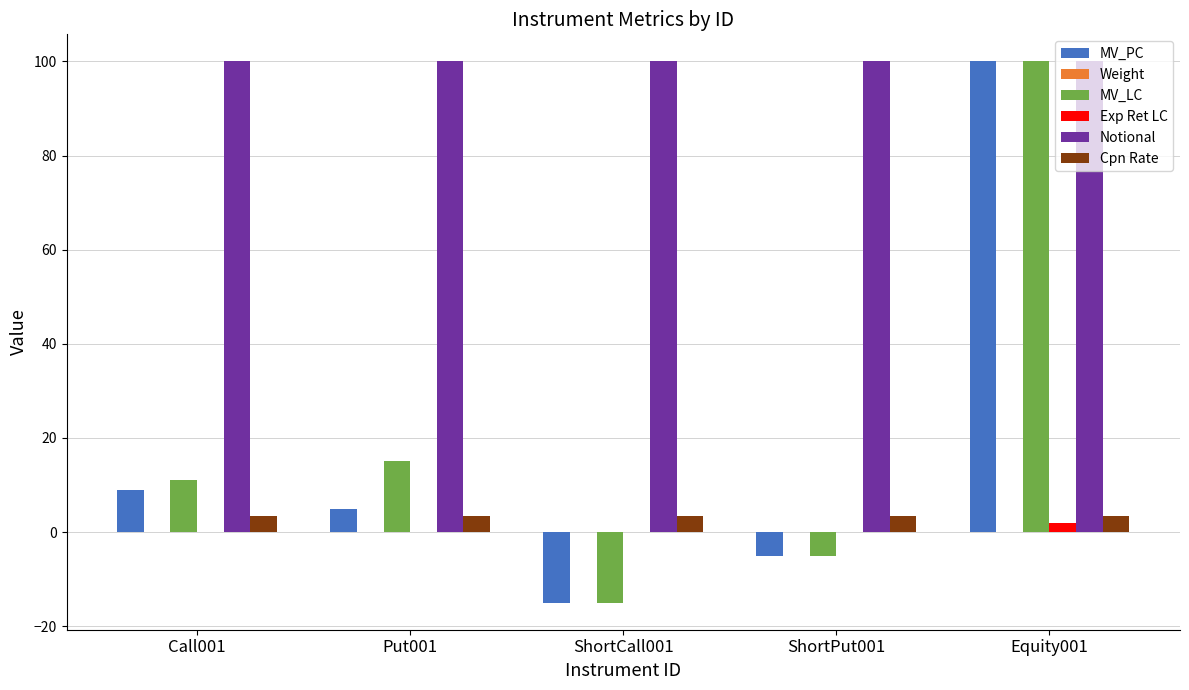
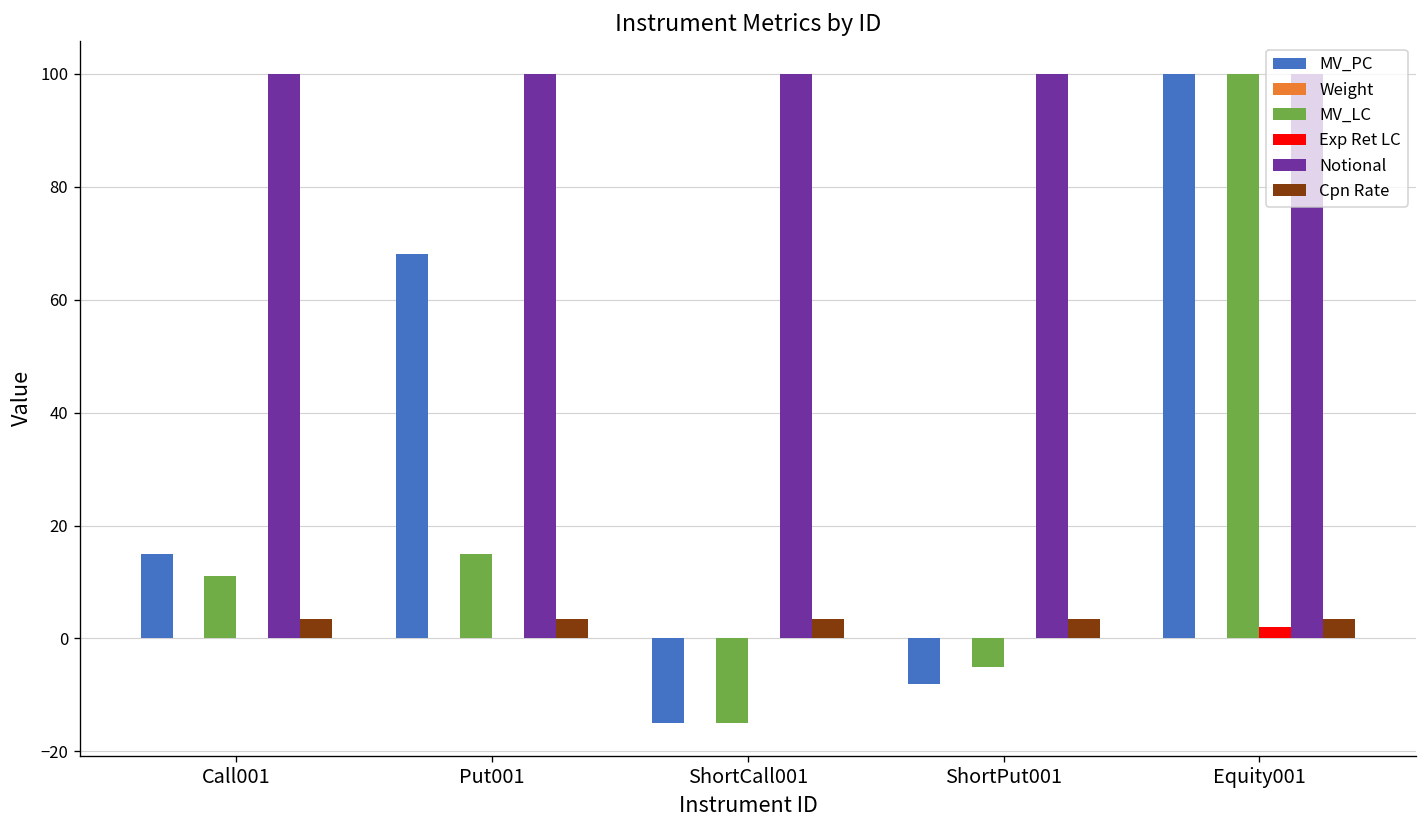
  {
    "MV_PC": {
-     "Call001": 9,
-     "Put001": 5,
+     "Call001": 15,
+     "Put001": 68,
      "ShortCall001": -15,
-     "ShortPut001": -5,
+     "ShortPut001": -8,
      "Equity001": 100
    },
    "MV_LC": {
      "Call001": 11,
      "Put001": 15,
      "ShortCall001": -15,
      "ShortPut001": -5,
      "Equity001": 100
    },
    "Exp Ret LC": {
      "Call001": 0,
      "Put001": 0,
      "ShortCall001": 0,
      "ShortPut001": 0,
      "Equity001": 2
    },
    "Notional": {
      "Call001": 100,
      "Put001": 100,
      "ShortCall001": 100,
      "ShortPut001": 100
    },
    "Cpn Rate": {
      "Call001": 4,
      "Put001": 4,
      "ShortCall001": 4,
      "ShortPut001": 4,
      "Equity001": 4
    }
  }
